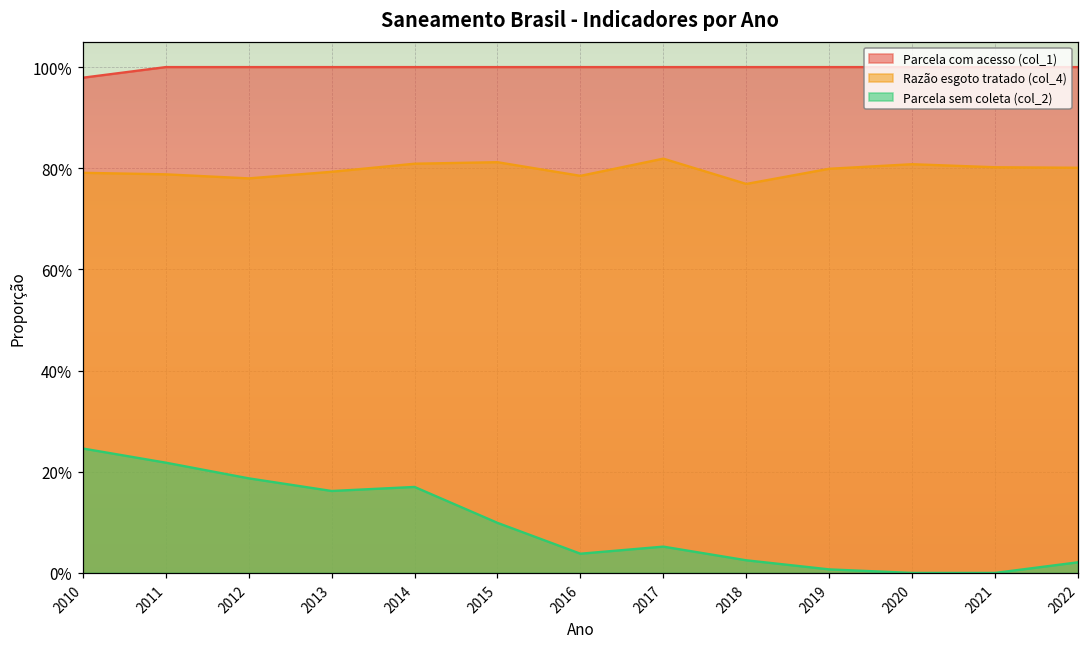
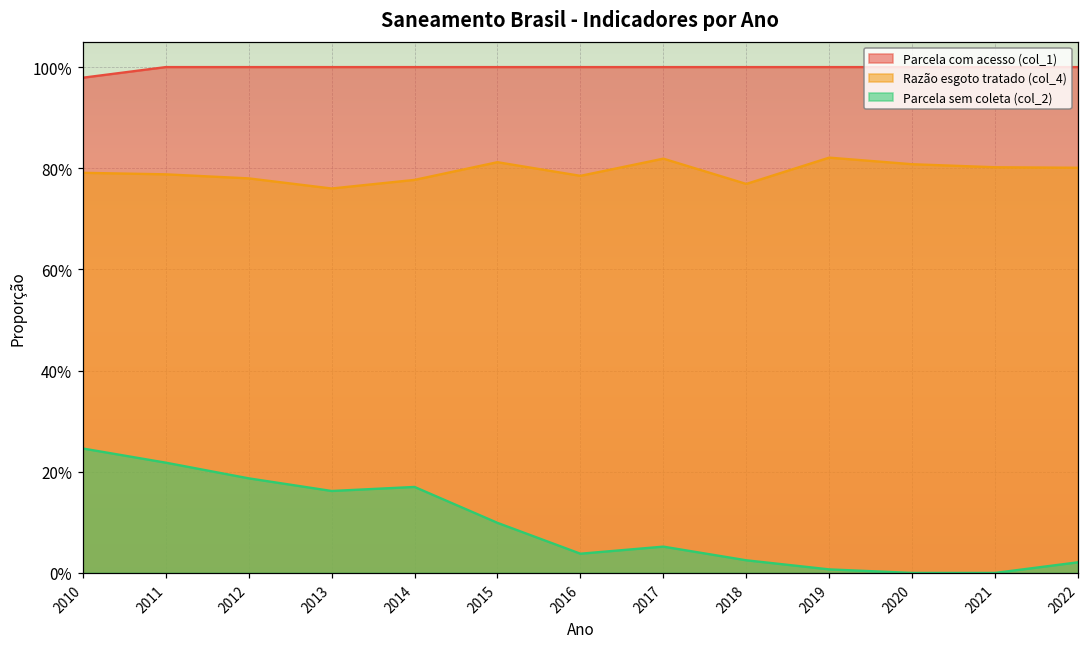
  {
    "Parcela com acesso (col_1)": {
      "2010": "98%",
      "2011": "100%",
      "2012": "100%",
      "2013": "100%",
      "2014": "100%",
      "2015": "100%",
      "2016": "100%",
      "2017": "100%",
      "2018": "100%",
      "2019": "100%",
      "2022": "100%"
    },
    "Razão esgoto tratado (col_4)": {
      "2010": "79%",
      "2011": "79%",
      "2012": "78%",
-     "2013": "79%",
-     "2014": "81%",
+     "2013": "76%",
+     "2014": "78%",
      "2015": "81%",
      "2016": "79%",
      "2017": "82%",
      "2018": "77%",
-     "2019": "80%",
+     "2019": "82%",
      "2020": "81%",
      "2021": "80%",
      "2022": "80%"
    },
    "Parcela sem coleta (col_2)": {
      "2010": "25%",
      "2011": "22%",
      "2012": "19%",
      "2013": "16%",
      "2014": "17%",
      "2015": "10%",
      "2016": "4%",
      "2017": "5%",
      "2018": "3%",
      "2019": "1%",
      "2020": "0%",
      "2021": "0%",
      "2022": "2%"
    }
  }
